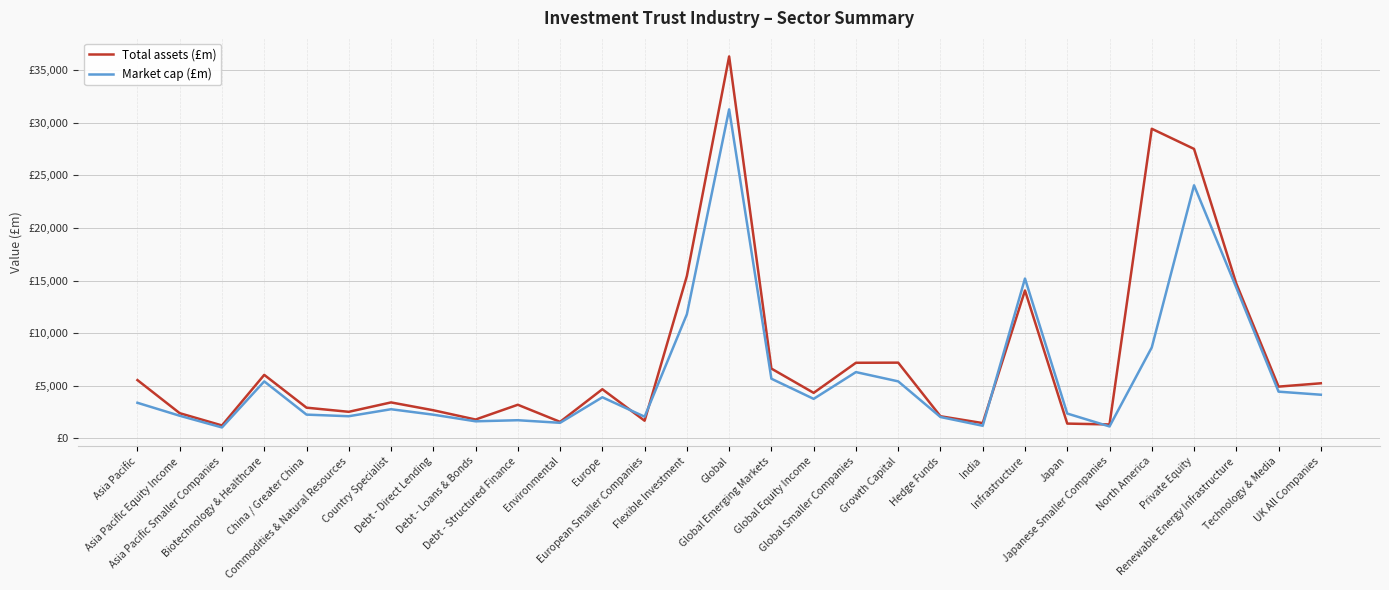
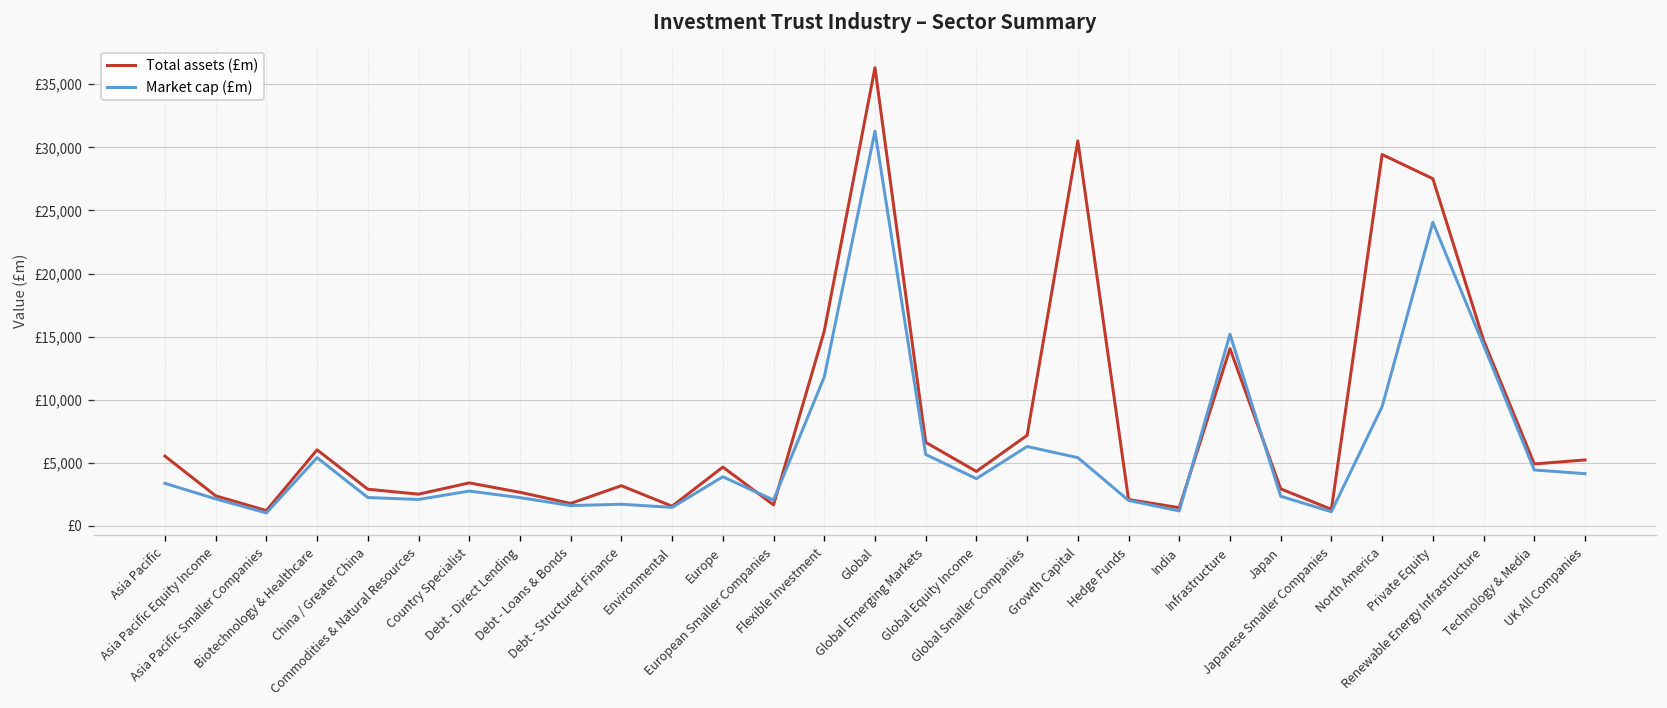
  {
    "Total assets (£m)": {
      "Asia Pacific": "£5,500",
      "Asia Pacific Equity Income": "£2,400",
      "Biotechnology & Healthcare": "£6,000",
      "China / Greater China": "£2,900",
      "Commodities & Natural Resources": "£2,500",
      "Country Specialist": "£3,400",
      "Debt - Direct Lending": "£2,700",
      "Debt - Structured Finance": "£3,200",
      "Europe": "£4,700",
      "European Smaller Companies": "£1,700",
      "Flexible Investment": "£15,400",
      "Global": "£36,300",
      "Global Emerging Markets": "£6,600",
      "Global Equity Income": "£4,300",
      "Global Smaller Companies": "£7,200",
-     "Growth Capital": "£7,200",
+     "Growth Capital": "£30,500",
      "India": "£1,400",
      "Infrastructure": "£14,100",
-     "Japan": "£1,400",
+     "Japan": "£2,900",
      "North America": "£29,400",
      "Private Equity": "£27,500",
      "Renewable Energy Infrastructure": "£14,700",
      "Technology & Media": "£4,900",
      "UK All Companies": "£5,200"
    },
    "Market cap (£m)": {
      "Asia Pacific": "£3,400",
      "Asia Pacific Equity Income": "£2,100",
      "Biotechnology & Healthcare": "£5,400",
      "China / Greater China": "£2,200",
      "Commodities & Natural Resources": "£2,100",
      "Country Specialist": "£2,800",
      "Debt - Direct Lending": "£2,200",
      "Debt - Structured Finance": "£1,700",
      "Europe": "£3,900",
      "European Smaller Companies": "£2,100",
      "Flexible Investment": "£11,800",
      "Global": "£31,300",
      "Global Emerging Markets": "£5,700",
      "Global Equity Income": "£3,700",
      "Global Smaller Companies": "£6,300",
      "Growth Capital": "£5,400",
      "India": "£1,200",
      "Infrastructure": "£15,200",
      "Japan": "£2,400",
-     "North America": "£8,600",
+     "North America": "£9,500",
      "Private Equity": "£24,100",
      "Renewable Energy Infrastructure": "£14,300",
      "Technology & Media": "£4,400",
      "UK All Companies": "£4,100"
    }
  }
